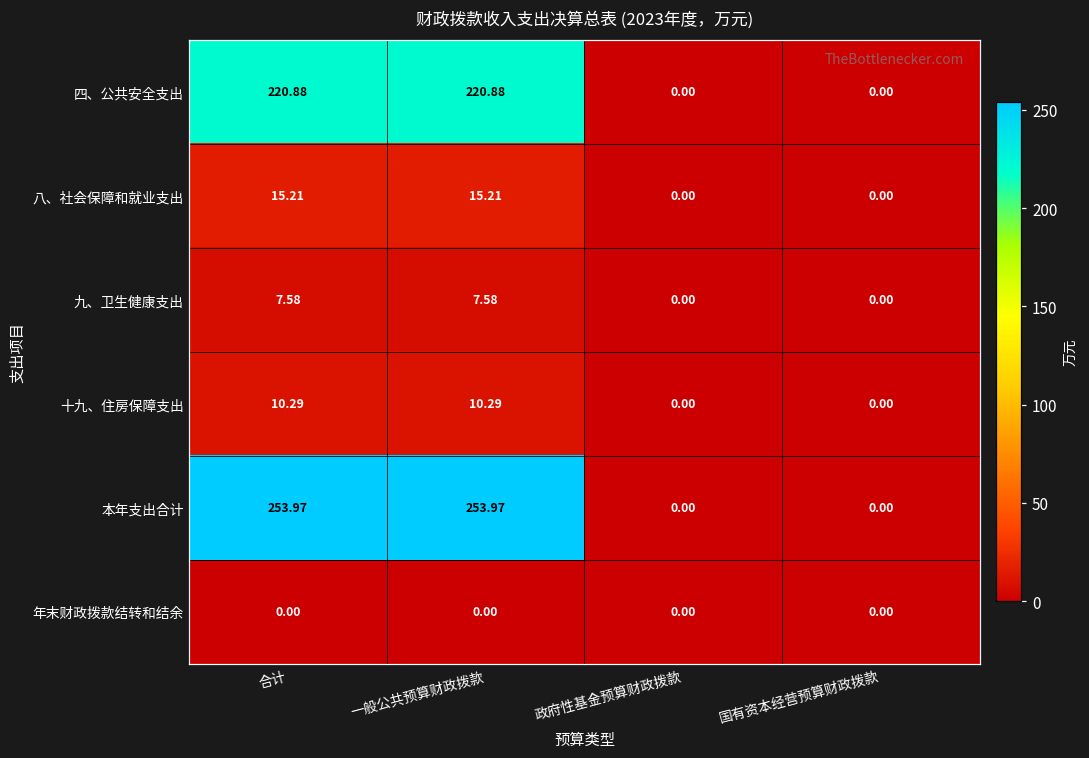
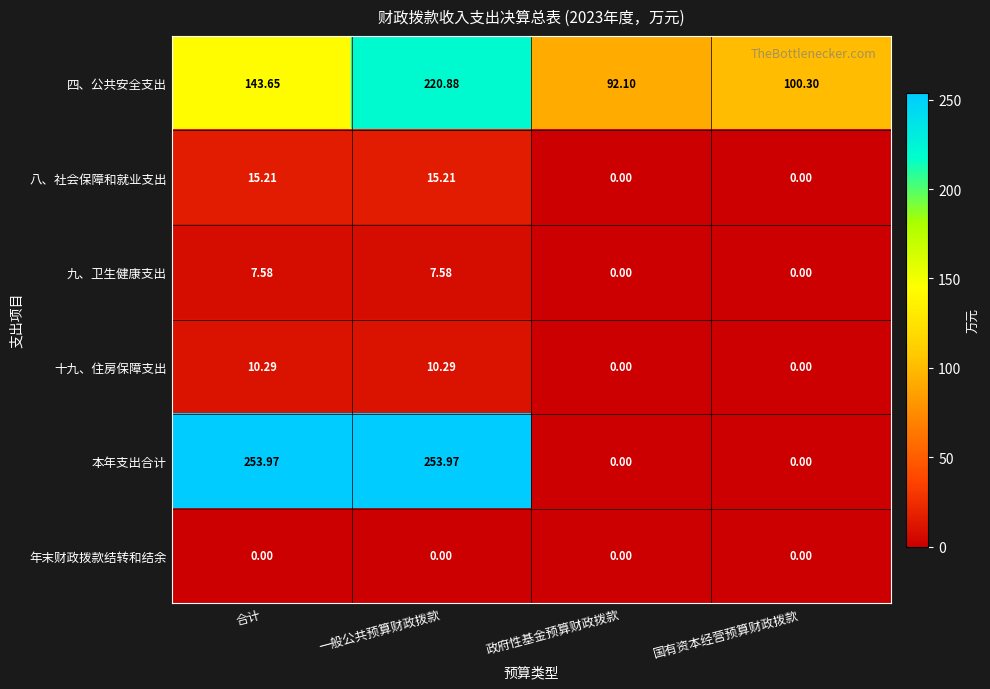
  {
    "四、公共安全支出": {
-     "合计": 220.88,
+     "合计": 143.65,
      "一般公共预算财政拨款": 220.88,
-     "政府性基金预算财政拨款": 0.00,
-     "国有资本经营预算财政拨款": 0.00
+     "政府性基金预算财政拨款": 92.10,
+     "国有资本经营预算财政拨款": 100.30
    },
    "八、社会保障和就业支出": {
      "合计": 15.21,
      "一般公共预算财政拨款": 15.21,
      "政府性基金预算财政拨款": 0.00,
      "国有资本经营预算财政拨款": 0.00
    },
    "九、卫生健康支出": {
      "合计": 7.58,
      "一般公共预算财政拨款": 7.58,
      "政府性基金预算财政拨款": 0.00,
      "国有资本经营预算财政拨款": 0.00
    },
    "十九、住房保障支出": {
      "合计": 10.29,
      "一般公共预算财政拨款": 10.29,
      "政府性基金预算财政拨款": 0.00,
      "国有资本经营预算财政拨款": 0.00
    },
    "本年支出合计": {
      "合计": 253.97,
      "一般公共预算财政拨款": 253.97,
      "政府性基金预算财政拨款": 0.00,
      "国有资本经营预算财政拨款": 0.00
    },
    "年末财政拨款结转和结余": {
      "合计": 0.00,
      "一般公共预算财政拨款": 0.00,
      "政府性基金预算财政拨款": 0.00,
      "国有资本经营预算财政拨款": 0.00
    }
  }
